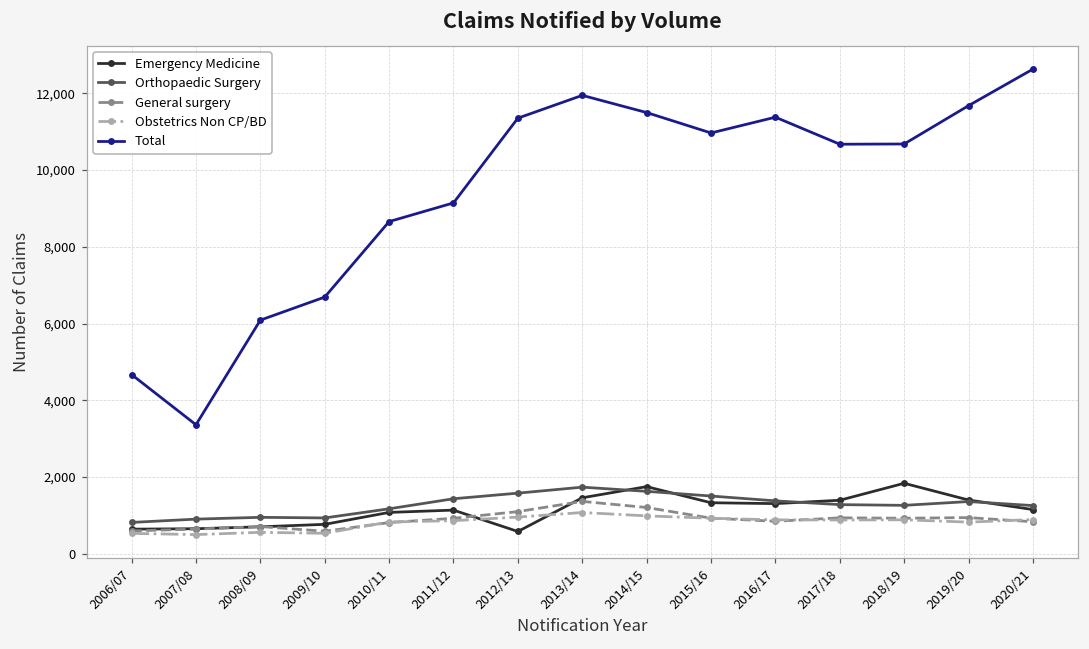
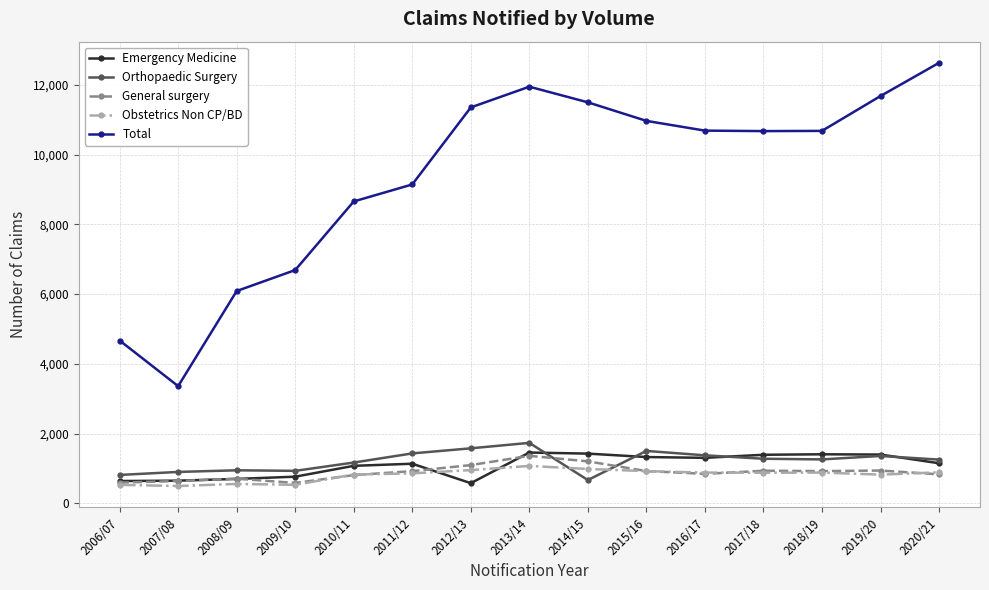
  {
    "Emergency Medicine": {
      "2009/10": "800",
      "2010/11": "1,100",
      "2011/12": "1,100",
      "2012/13": "600",
      "2013/14": "1,500",
-     "2014/15": "1,800",
+     "2014/15": "1,400",
      "2015/16": "1,300",
      "2017/18": "1,400",
-     "2018/19": "1,800",
+     "2018/19": "1,400",
      "2020/21": "1,200"
    },
    "Orthopaedic Surgery": {
      "2006/07": "800",
      "2007/08": "900",
      "2008/09": "1,000",
      "2009/10": "900",
      "2010/11": "1,200",
      "2011/12": "1,400",
      "2012/13": "1,600",
      "2013/14": "1,700",
-     "2014/15": "1,600",
+     "2014/15": "700",
      "2015/16": "1,500",
      "2017/18": "1,300",
      "2018/19": "1,300",
      "2020/21": "1,300"
    },
    "Total": {
      "2006/07": "4,700",
      "2007/08": "3,400",
      "2008/09": "6,100",
      "2009/10": "6,700",
      "2010/11": "8,700",
      "2011/12": "9,100",
      "2012/13": "11,400",
      "2013/14": "11,900",
      "2014/15": "11,500",
      "2015/16": "11,000",
-     "2016/17": "11,400",
+     "2016/17": "10,700",
      "2017/18": "10,700",
      "2018/19": "10,700",
      "2019/20": "11,700",
      "2020/21": "12,600"
    }
  }
